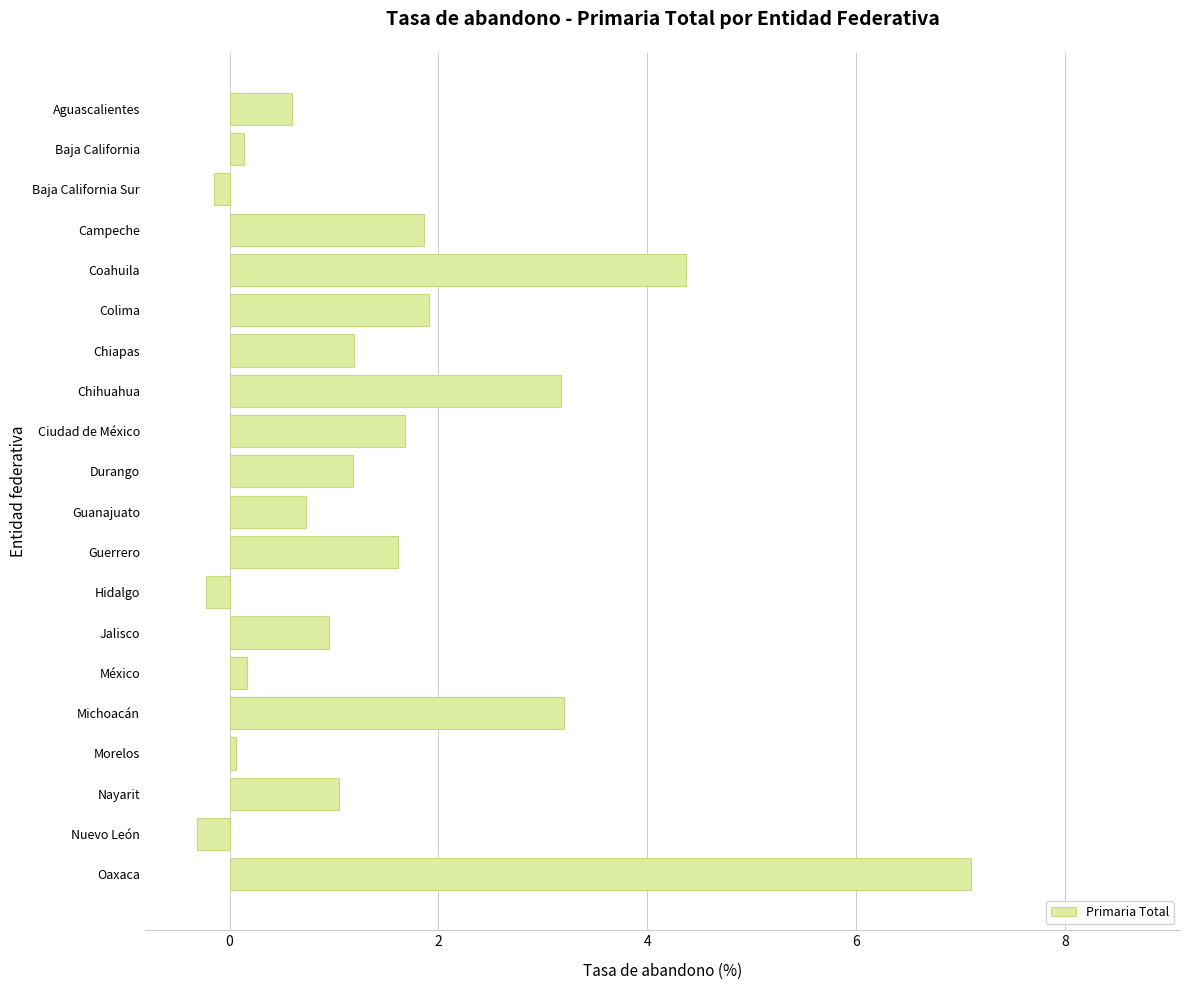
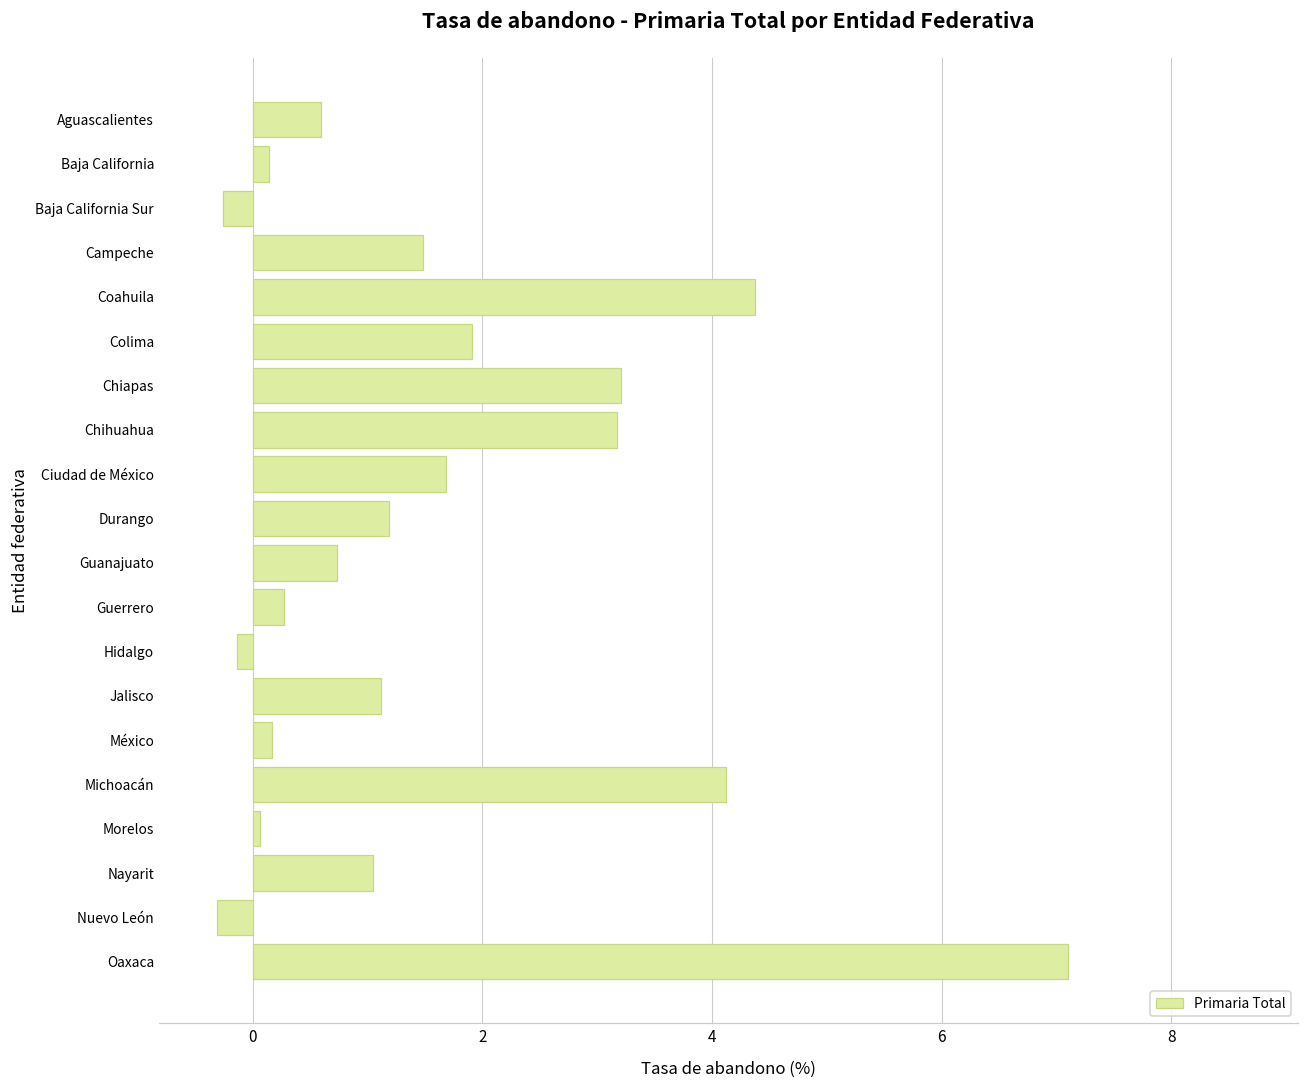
  {
    "Aguascalientes": 0.60,
    "Baja California": 0.14,
-   "Baja California Sur": -0.15,
-   "Campeche": 1.86,
+   "Baja California Sur": -0.26,
+   "Campeche": 1.49,
    "Coahuila": 4.37,
    "Colima": 1.91,
-   "Chiapas": 1.19,
+   "Chiapas": 3.20,
    "Chihuahua": 3.17,
    "Ciudad de México": 1.68,
    "Durango": 1.19,
    "Guanajuato": 0.73,
-   "Guerrero": 1.61,
-   "Hidalgo": -0.23,
-   "Jalisco": 0.95,
+   "Guerrero": 0.27,
+   "Hidalgo": -0.14,
+   "Jalisco": 1.12,
    "México": 0.17,
-   "Michoacán": 3.20,
+   "Michoacán": 4.12,
    "Morelos": 0.06,
    "Nayarit": 1.05,
    "Nuevo León": -0.31,
    "Oaxaca": 7.10
  }
